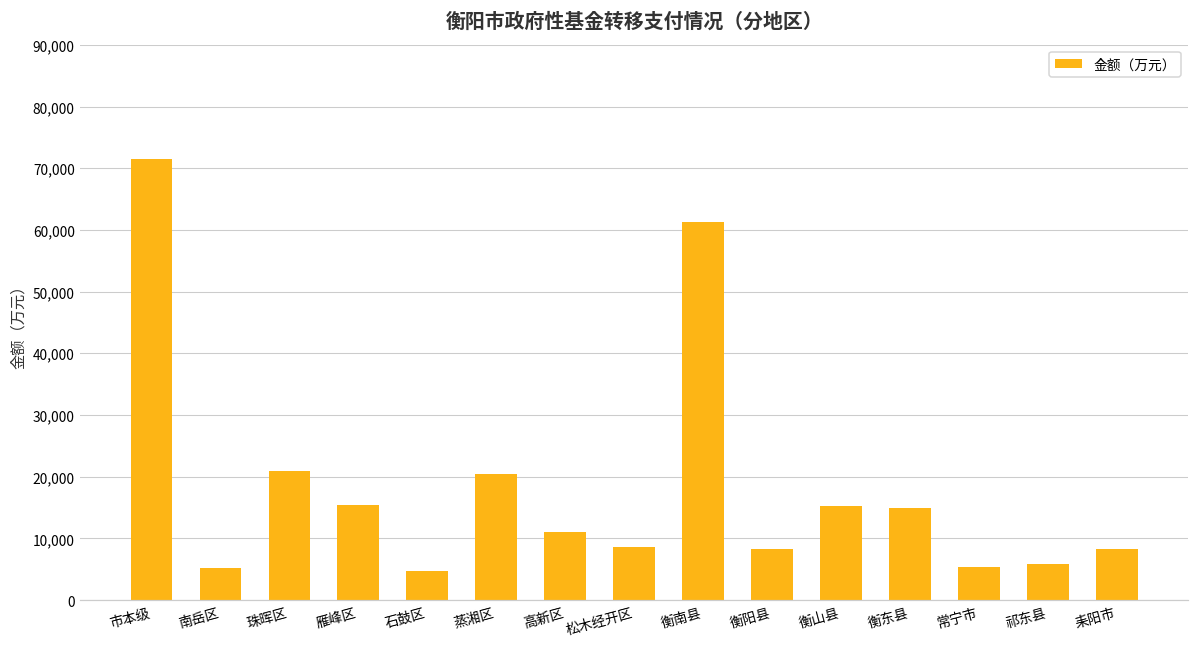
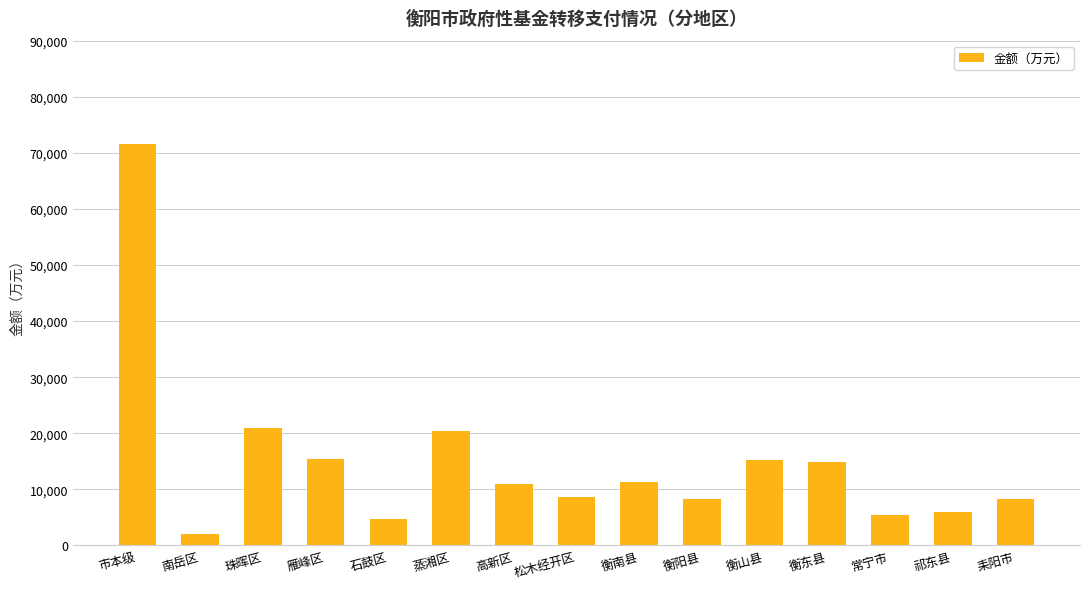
  {
    "市本级": "72,000",
-   "南岳区": "5,000",
+   "南岳区": "2,000",
    "珠晖区": "21,000",
    "雁峰区": "15,000",
    "石鼓区": "5,000",
    "蒸湘区": "20,000",
    "高新区": "11,000",
    "松木经开区": "9,000",
-   "衡南县": "61,000",
+   "衡南县": "11,000",
    "衡阳县": "8,000",
    "衡山县": "15,000",
    "衡东县": "15,000",
    "常宁市": "5,000",
    "祁东县": "6,000",
    "耒阳市": "8,000"
  }
